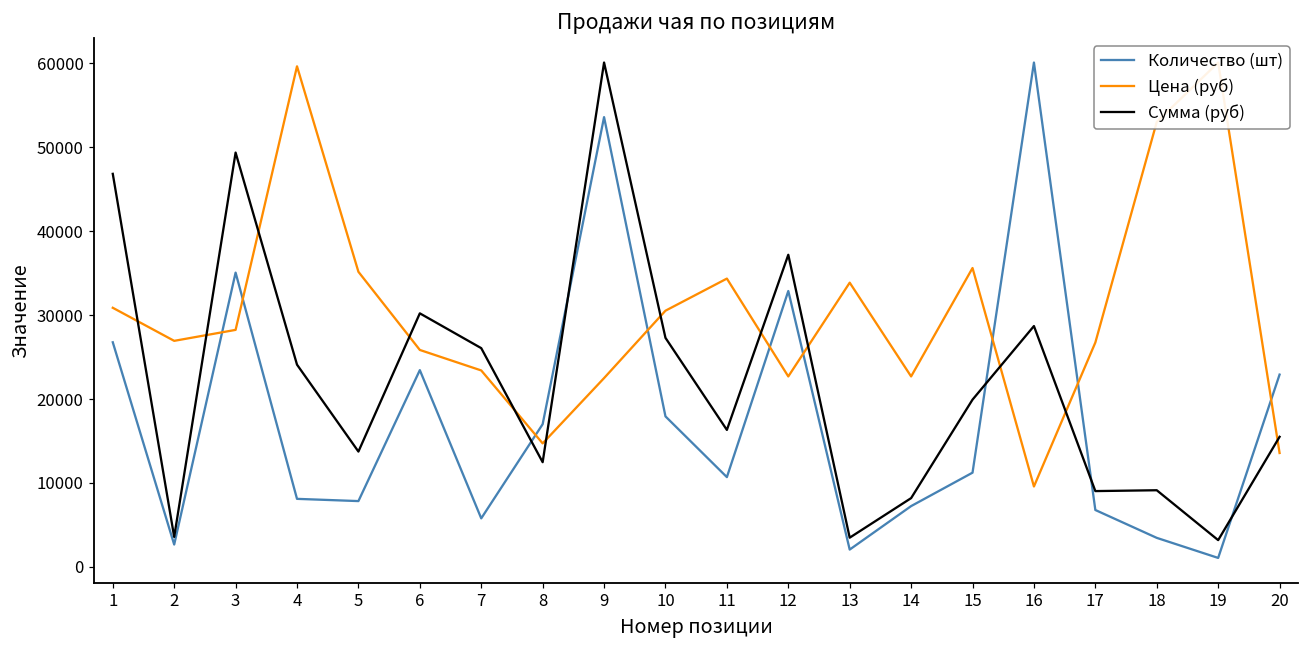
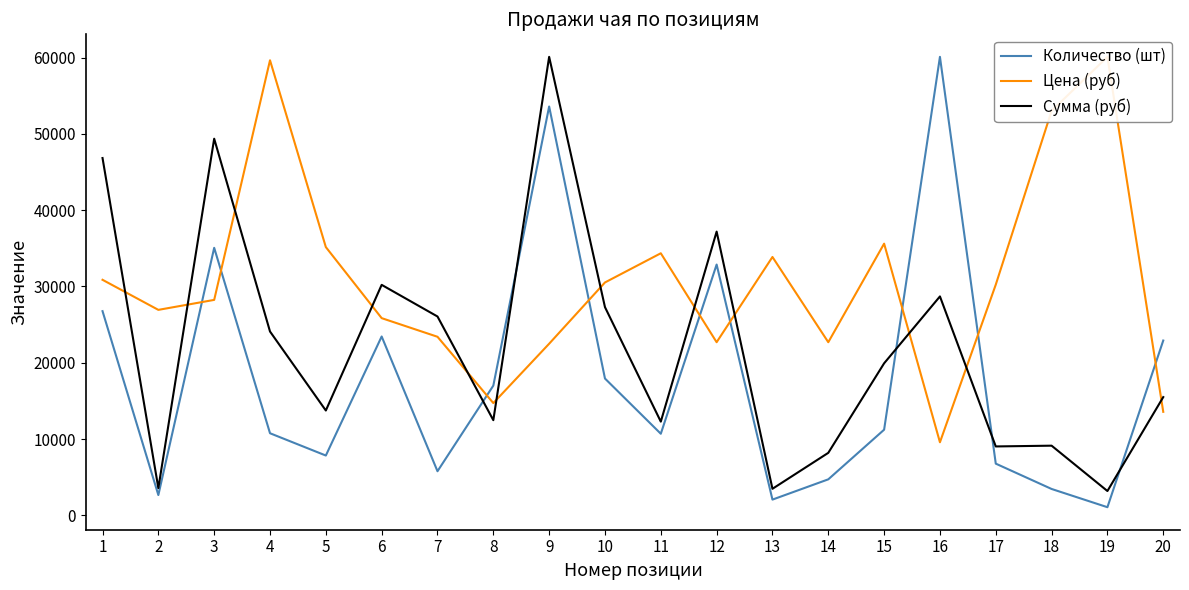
  {
    "Количество (шт)": {
      "1": 27000,
      "2": 3000,
      "3": 35000,
-     "4": 8000,
+     "4": 11000,
      "5": 8000,
      "6": 23000,
      "7": 6000,
      "8": 17000,
      "9": 54000,
      "10": 18000,
      "11": 11000,
      "12": 33000,
      "13": 2000,
-     "14": 7000,
+     "14": 5000,
      "15": 11000,
      "16": 60000,
      "17": 7000,
      "18": 3000,
      "19": 1000,
      "20": 23000
    },
    "Цена (руб)": {
      "1": 31000,
      "2": 27000,
      "3": 28000,
      "4": 60000,
      "5": 35000,
      "6": 26000,
      "7": 23000,
      "8": 15000,
      "9": 22000,
      "10": 31000,
      "11": 34000,
      "12": 23000,
      "13": 34000,
      "14": 23000,
      "15": 36000,
      "16": 10000,
-     "17": 27000,
+     "17": 30000,
      "20": 14000
    },
    "Сумма (руб)": {
      "1": 47000,
      "2": 4000,
      "3": 49000,
      "4": 24000,
      "5": 14000,
      "6": 30000,
      "7": 26000,
      "8": 12000,
      "9": 60000,
      "10": 27000,
-     "11": 16000,
+     "11": 12000,
      "12": 37000,
      "13": 3000,
      "14": 8000,
      "15": 20000,
      "16": 29000,
      "17": 9000,
      "18": 9000,
      "19": 3000,
      "20": 15000
    }
  }
